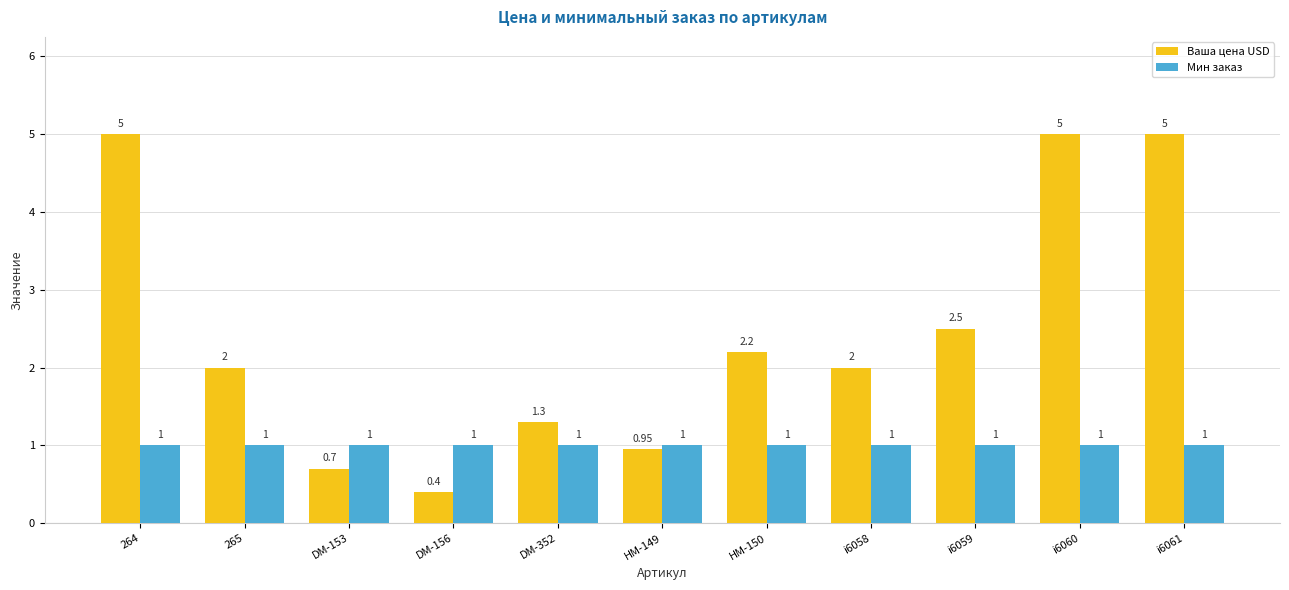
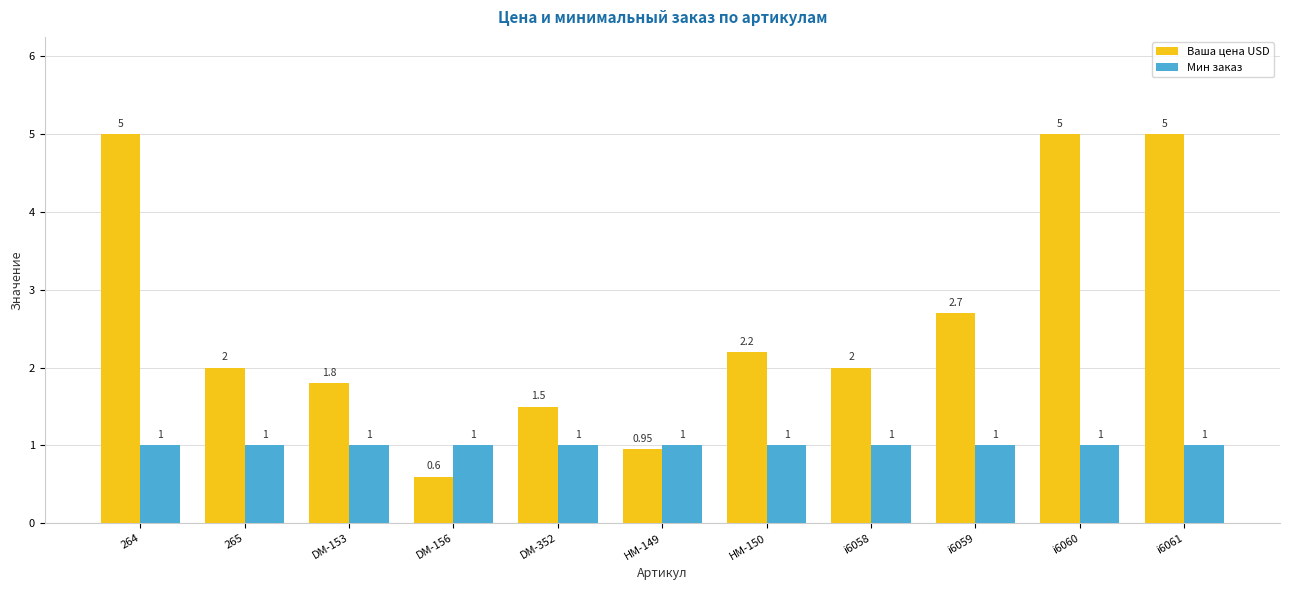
  {
    "Ваша цена USD": {
      "264": 5,
      "265": 2,
-     "DM-153": 0.7,
-     "DM-156": 0.4,
-     "DM-352": 1.3,
+     "DM-153": 1.8,
+     "DM-156": 0.6,
+     "DM-352": 1.5,
      "НМ-149": 0.95,
      "НМ-150": 2.2,
      "i6058": 2,
-     "i6059": 2.5,
+     "i6059": 2.7,
      "i6060": 5,
      "i6061": 5
    },
    "Мин заказ": {
      "264": 1,
      "265": 1,
      "DM-153": 1,
      "DM-156": 1,
      "DM-352": 1,
      "НМ-149": 1,
      "НМ-150": 1,
      "i6058": 1,
      "i6059": 1,
      "i6060": 1,
      "i6061": 1
    }
  }
